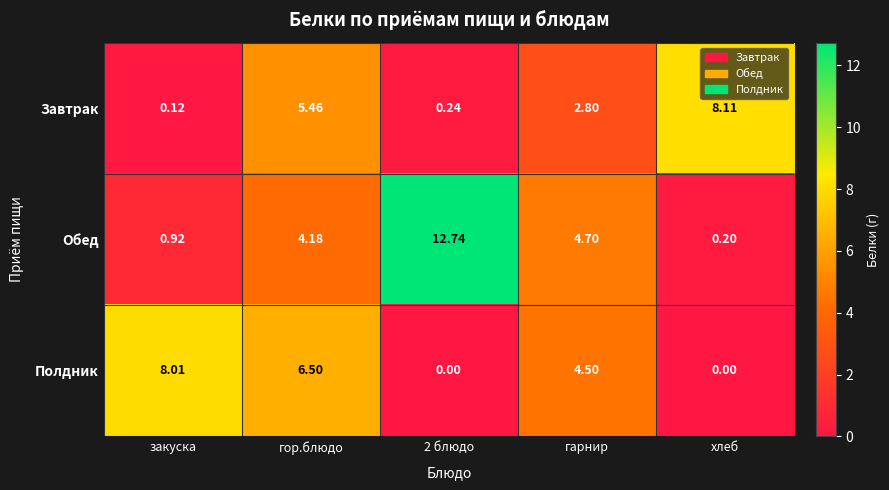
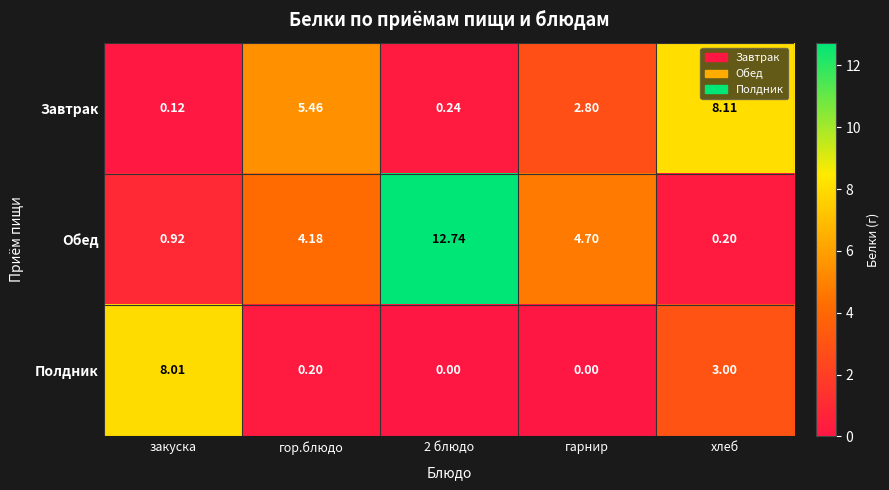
  {
    "Завтрак": {
      "закуска": 0.12,
      "гор.блюдо": 5.46,
      "2 блюдо": 0.24,
      "гарнир": 2.80,
      "хлеб": 8.11
    },
    "Обед": {
      "закуска": 0.92,
      "гор.блюдо": 4.18,
      "2 блюдо": 12.74,
      "гарнир": 4.70,
      "хлеб": 0.20
    },
    "Полдник": {
      "закуска": 8.01,
-     "гор.блюдо": 6.50,
+     "гор.блюдо": 0.20,
      "2 блюдо": 0.00,
-     "гарнир": 4.50,
-     "хлеб": 0.00
+     "гарнир": 0.00,
+     "хлеб": 3.00
    }
  }
